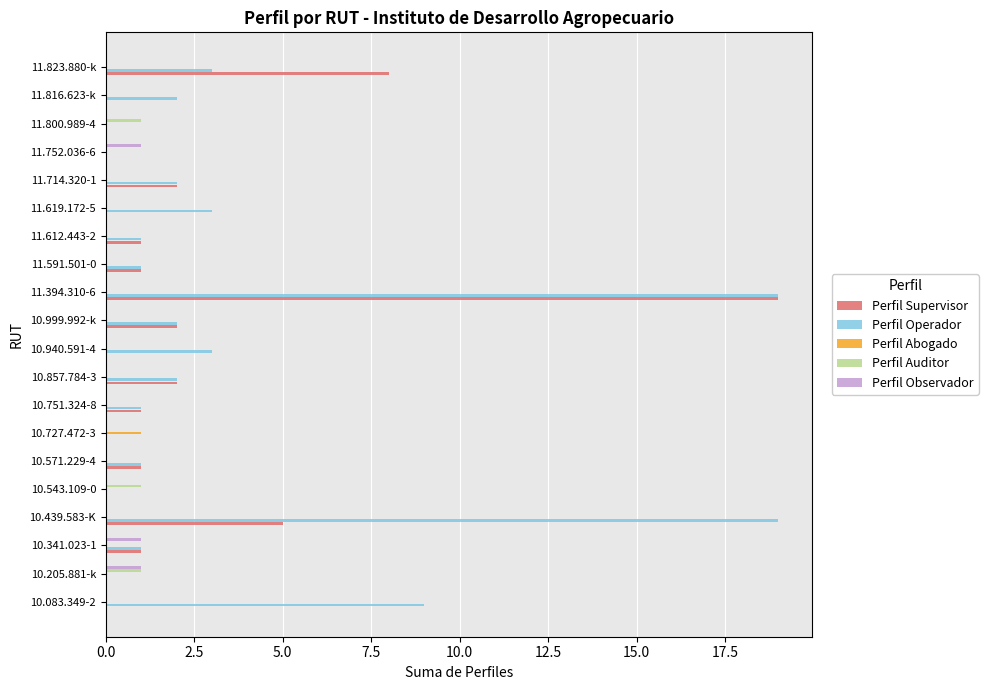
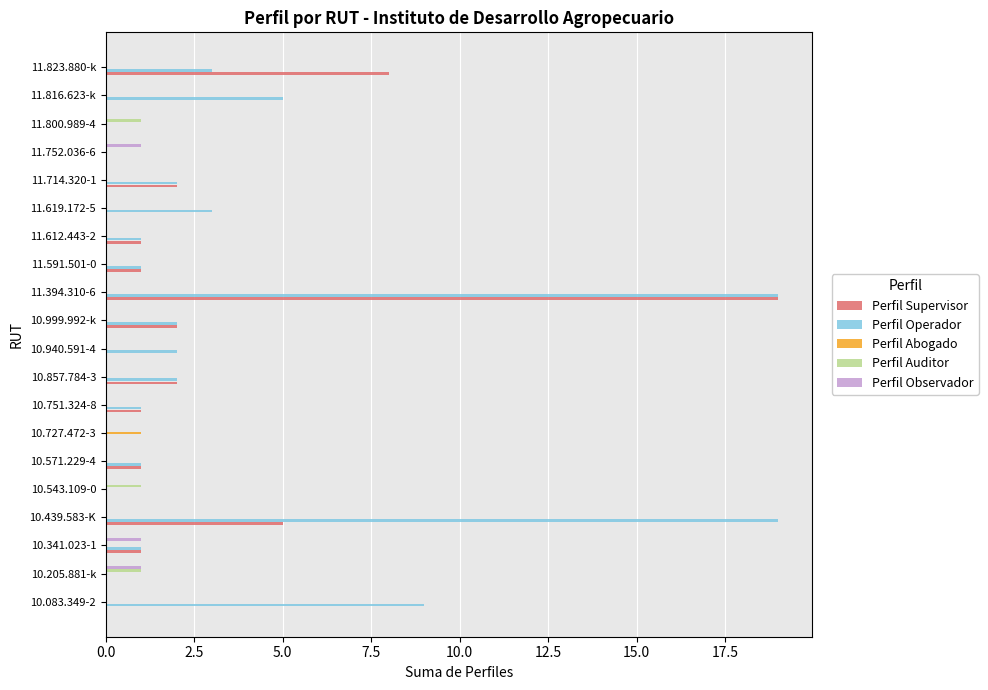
  {
    "Perfil Supervisor": {
      "11.823.880-k": 8,
      "11.816.623-k": 0,
      "11.800.989-4": 0,
      "11.752.036-6": 0,
      "11.714.320-1": 2,
      "11.619.172-5": 0,
      "11.612.443-2": 1,
      "11.591.501-0": 1,
      "11.394.310-6": 19,
      "10.999.992-k": 2,
      "10.940.591-4": 0,
      "10.857.784-3": 2,
      "10.751.324-8": 1,
      "10.727.472-3": 0,
      "10.571.229-4": 1,
      "10.543.109-0": 0,
      "10.439.583-K": 5,
      "10.341.023-1": 1,
      "10.205.881-k": 0,
      "10.083.349-2": 0
    },
    "Perfil Operador": {
      "11.823.880-k": 3,
-     "11.816.623-k": 2,
+     "11.816.623-k": 5,
      "11.800.989-4": 0,
      "11.752.036-6": 0,
      "11.714.320-1": 2,
      "11.619.172-5": 3,
      "11.612.443-2": 1,
      "11.591.501-0": 1,
      "11.394.310-6": 19,
      "10.999.992-k": 2,
-     "10.940.591-4": 3,
+     "10.940.591-4": 2,
      "10.857.784-3": 2,
      "10.751.324-8": 1,
      "10.727.472-3": 0,
      "10.571.229-4": 1,
      "10.543.109-0": 0,
      "10.439.583-K": 19,
      "10.341.023-1": 1,
      "10.205.881-k": 0,
      "10.083.349-2": 9
    },
    "Perfil Abogado": {
      "11.823.880-k": 0,
      "11.816.623-k": 0,
      "11.800.989-4": 0,
      "11.752.036-6": 0,
      "11.714.320-1": 0,
      "11.619.172-5": 0,
      "11.612.443-2": 0,
      "11.591.501-0": 0,
      "11.394.310-6": 0,
      "10.999.992-k": 0,
      "10.940.591-4": 0,
      "10.857.784-3": 0,
      "10.751.324-8": 0,
      "10.727.472-3": 1,
      "10.571.229-4": 0,
      "10.543.109-0": 0,
      "10.439.583-K": 0,
      "10.341.023-1": 0,
      "10.205.881-k": 0,
      "10.083.349-2": 0
    },
    "Perfil Auditor": {
      "11.823.880-k": 0,
      "11.816.623-k": 0,
      "11.800.989-4": 1,
      "11.752.036-6": 0,
      "11.714.320-1": 0,
      "11.619.172-5": 0,
      "11.612.443-2": 0,
      "11.591.501-0": 0,
      "11.394.310-6": 0,
      "10.999.992-k": 0,
      "10.940.591-4": 0,
      "10.857.784-3": 0,
      "10.751.324-8": 0,
      "10.727.472-3": 0,
      "10.571.229-4": 0,
      "10.543.109-0": 1,
      "10.439.583-K": 0,
      "10.341.023-1": 0,
      "10.205.881-k": 1,
      "10.083.349-2": 0
    },
    "Perfil Observador": {
      "11.823.880-k": 0,
      "11.816.623-k": 0,
      "11.800.989-4": 0,
      "11.752.036-6": 1,
      "11.714.320-1": 0,
      "11.619.172-5": 0,
      "11.612.443-2": 0,
      "11.591.501-0": 0,
      "11.394.310-6": 0,
      "10.999.992-k": 0,
      "10.940.591-4": 0,
      "10.857.784-3": 0,
      "10.751.324-8": 0,
      "10.727.472-3": 0,
      "10.571.229-4": 0,
      "10.543.109-0": 0,
      "10.439.583-K": 0,
      "10.341.023-1": 1,
      "10.205.881-k": 1,
      "10.083.349-2": 0
    }
  }
